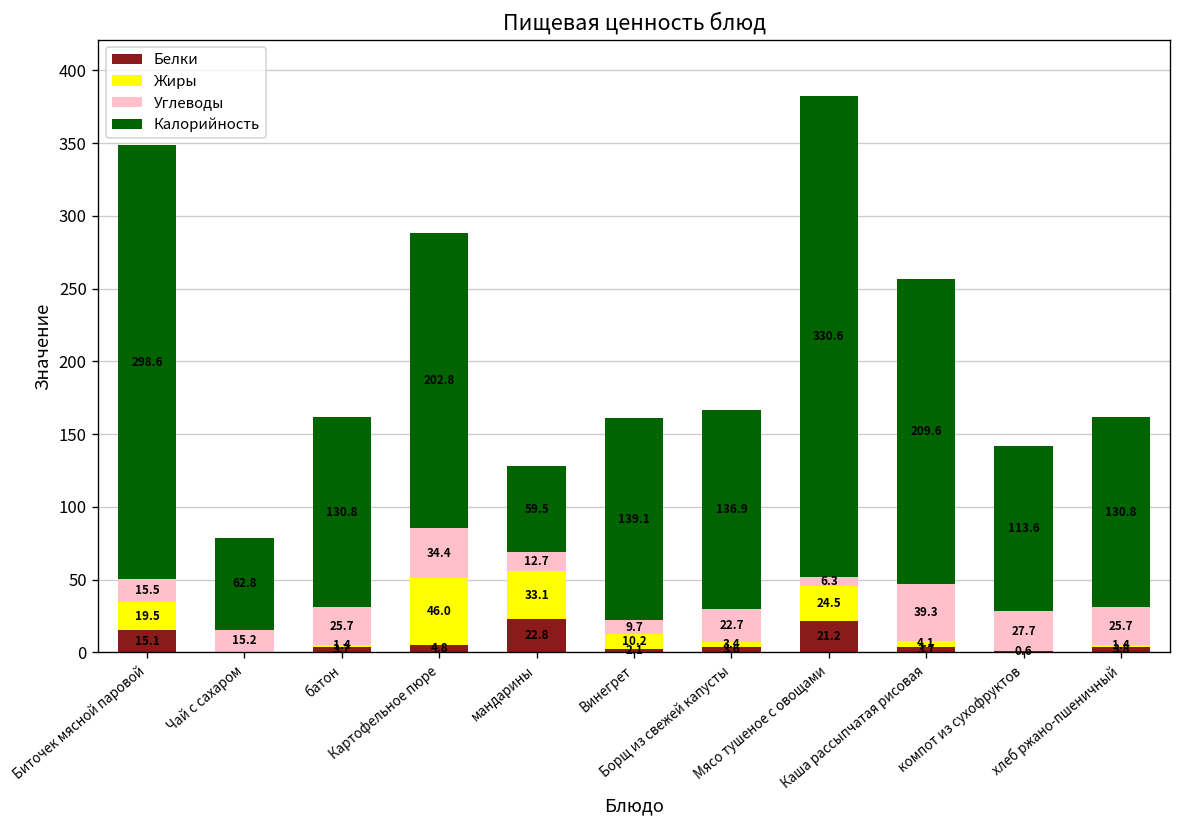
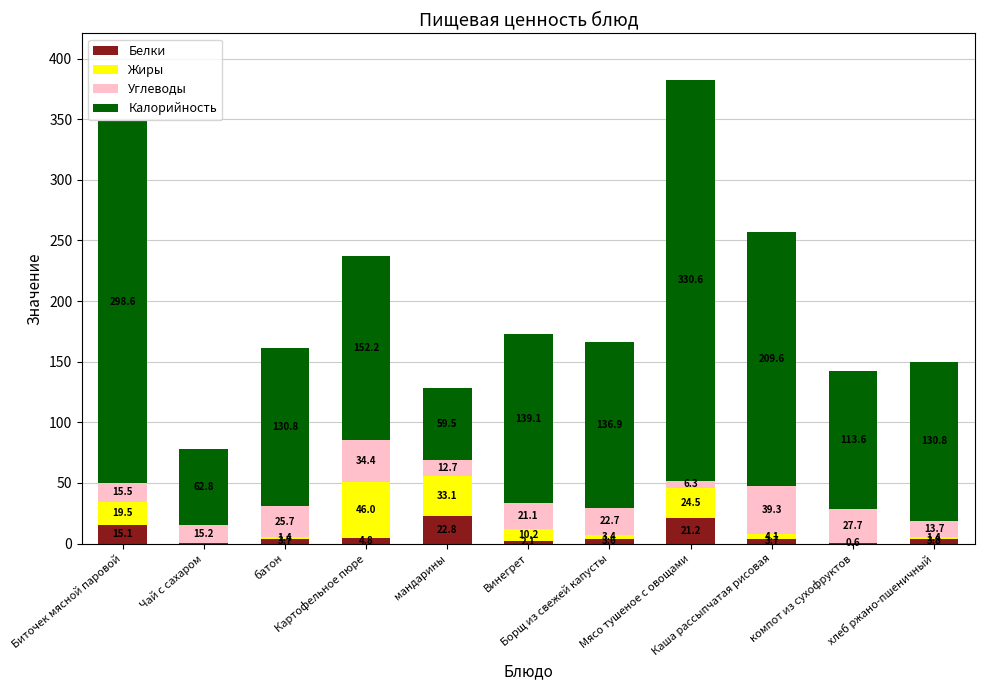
  {
    "Белки": {
      "Биточек мясной паровой": 15.1,
      "Картофельное пюре": 4.8,
      "мандарины": 22.8,
      "Мясо тушеное с овощами": 21.2,
      "компот из сухофруктов": 0.6
    },
    "Жиры": {
      "Биточек мясной паровой": 19.5,
      "Картофельное пюре": 46.0,
      "мандарины": 33.1,
      "Мясо тушеное с овощами": 24.5
    },
    "Углеводы": {
      "Биточек мясной паровой": 15.5,
      "Чай с сахаром": 15.2,
      "батон": 25.7,
      "Картофельное пюре": 34.4,
      "мандарины": 12.7,
-     "Винегрет": 9.7,
+     "Винегрет": 21.1,
      "Борщ из свежей капусты": 22.7,
      "Мясо тушеное с овощами": 6.3,
      "Каша рассыпчатая рисовая": 39.3,
      "компот из сухофруктов": 27.7,
-     "хлеб ржано-пшеничный": 25.7
+     "хлеб ржано-пшеничный": 13.7
    },
    "Калорийность": {
      "Биточек мясной паровой": 298.6,
      "Чай с сахаром": 62.8,
      "батон": 130.8,
-     "Картофельное пюре": 202.8,
+     "Картофельное пюре": 152.2,
      "мандарины": 59.5,
      "Винегрет": 139.1,
      "Борщ из свежей капусты": 136.9,
      "Мясо тушеное с овощами": 330.6,
      "Каша рассыпчатая рисовая": 209.6,
      "компот из сухофруктов": 113.6,
      "хлеб ржано-пшеничный": 130.8
    }
  }
